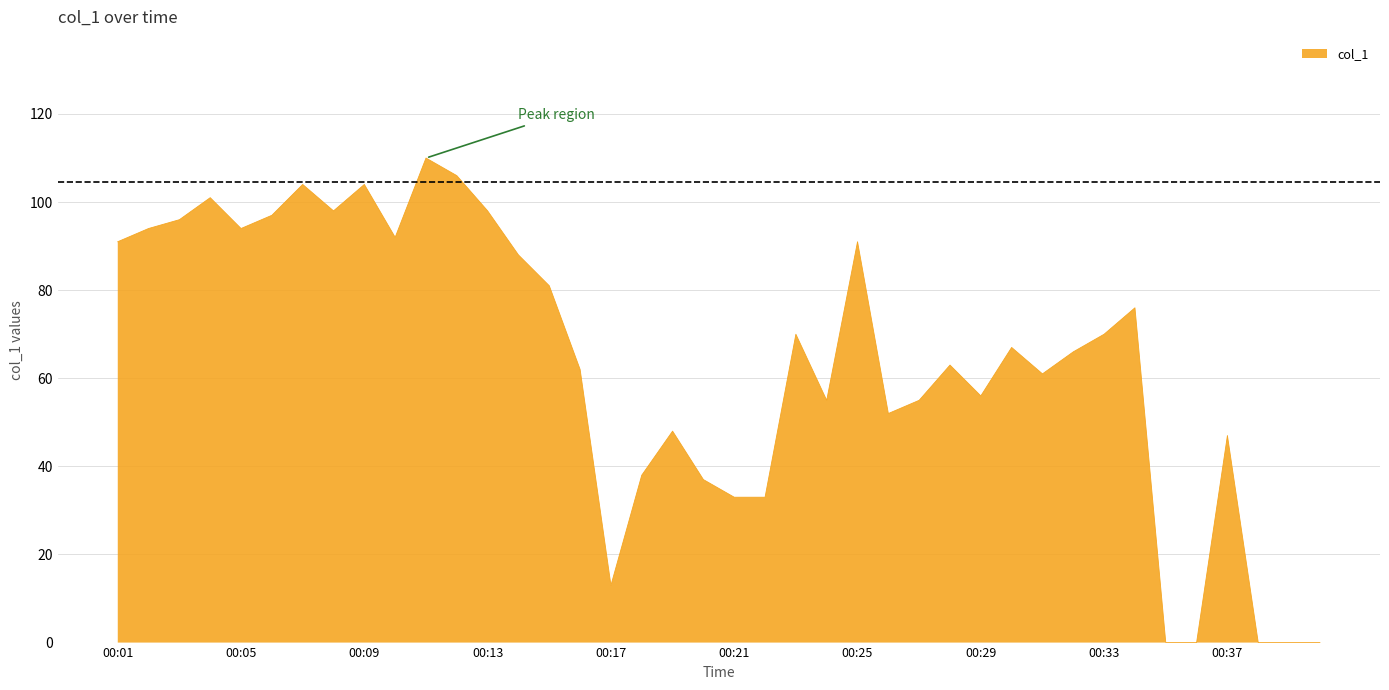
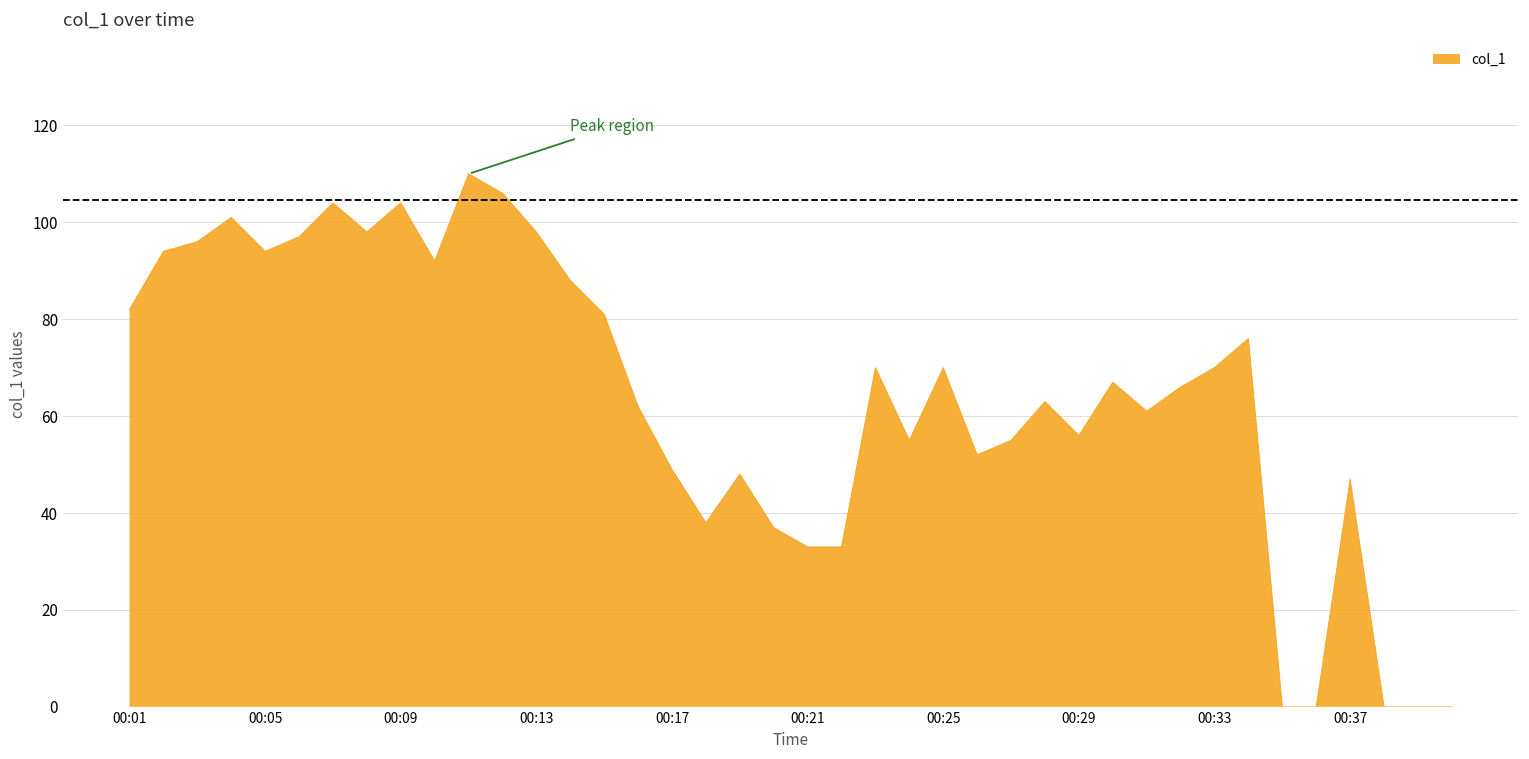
  {
-   "00:01": 91,
+   "00:01": 82,
    "00:05": 94,
    "00:09": 104,
    "00:13": 98,
-   "00:17": 13,
+   "00:17": 49,
    "00:21": 33,
-   "00:25": 91,
+   "00:25": 70,
    "00:29": 56,
    "00:33": 70,
    "00:37": 47
  }
